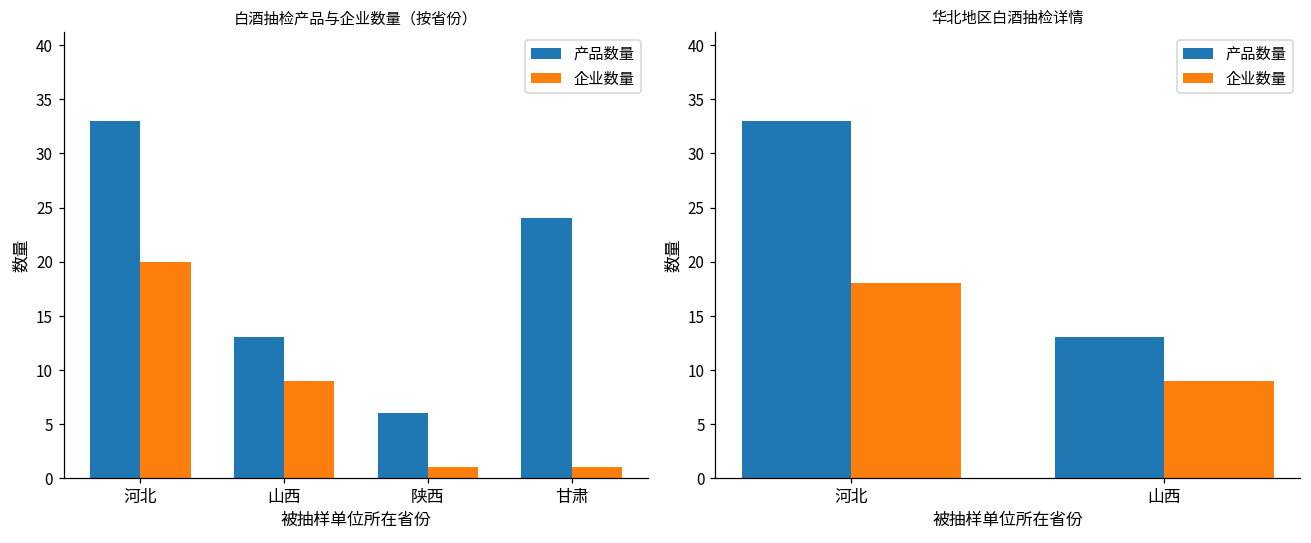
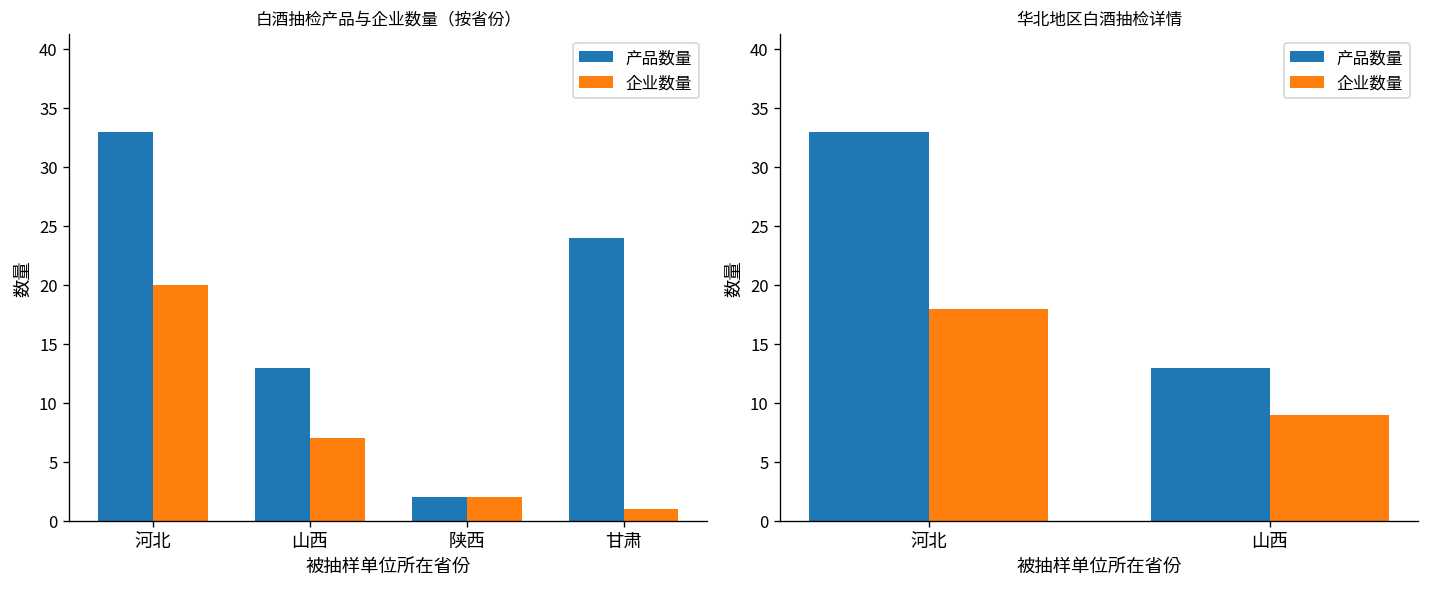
  {
    "白酒抽检产品与企业数量（按省份）": {
      "产品数量": {
        "河北": 33,
        "山西": 13,
-       "陕西": 6,
+       "陕西": 2,
        "甘肃": 24
      },
      "企业数量": {
        "河北": 20,
-       "山西": 9,
-       "陕西": 1,
+       "山西": 7,
+       "陕西": 2,
        "甘肃": 1
      }
    },
    "华北地区白酒抽检详情": {
      "产品数量": {
        "河北": 33,
        "山西": 13
      },
      "企业数量": {
        "河北": 18,
        "山西": 9
      }
    }
  }
